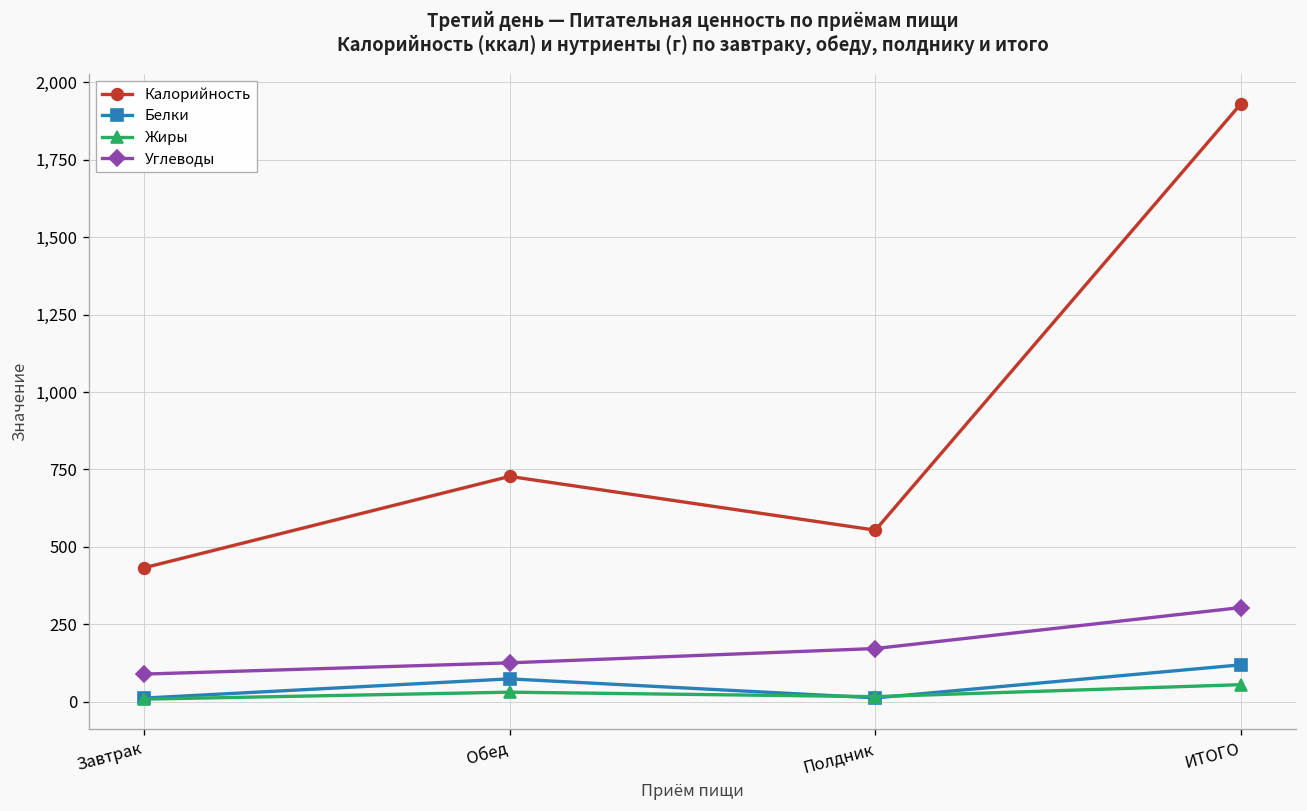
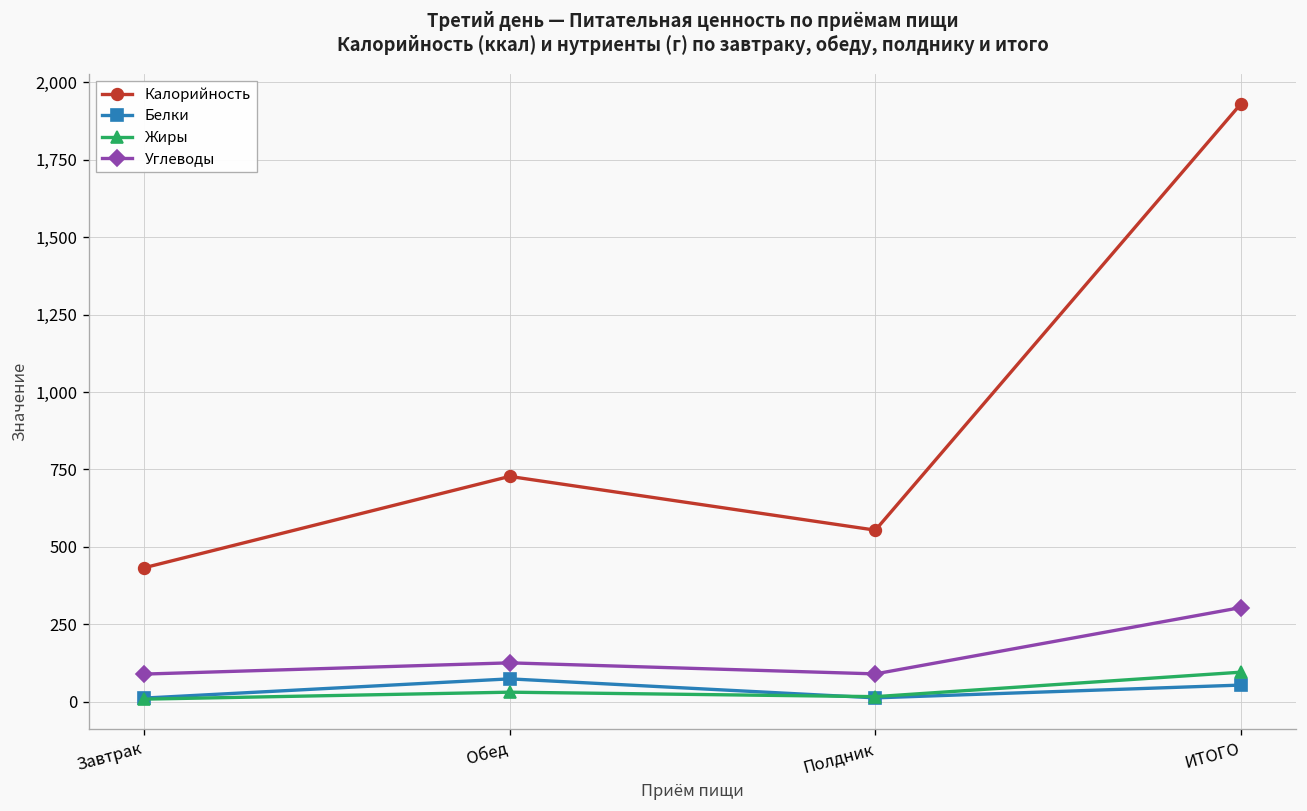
  {
    "Калорийность": {
      "Завтрак": "430",
      "Обед": "730",
      "Полдник": "550",
      "ИТОГО": "1,930"
    },
    "Белки": {
      "Обед": "70",
-     "ИТОГО": "120"
+     "ИТОГО": "50"
    },
    "Жиры": {
      "Обед": "30",
-     "ИТОГО": "50"
+     "ИТОГО": "100"
    },
    "Углеводы": {
      "Завтрак": "90",
      "Обед": "130",
-     "Полдник": "170",
+     "Полдник": "90",
      "ИТОГО": "300"
    }
  }
